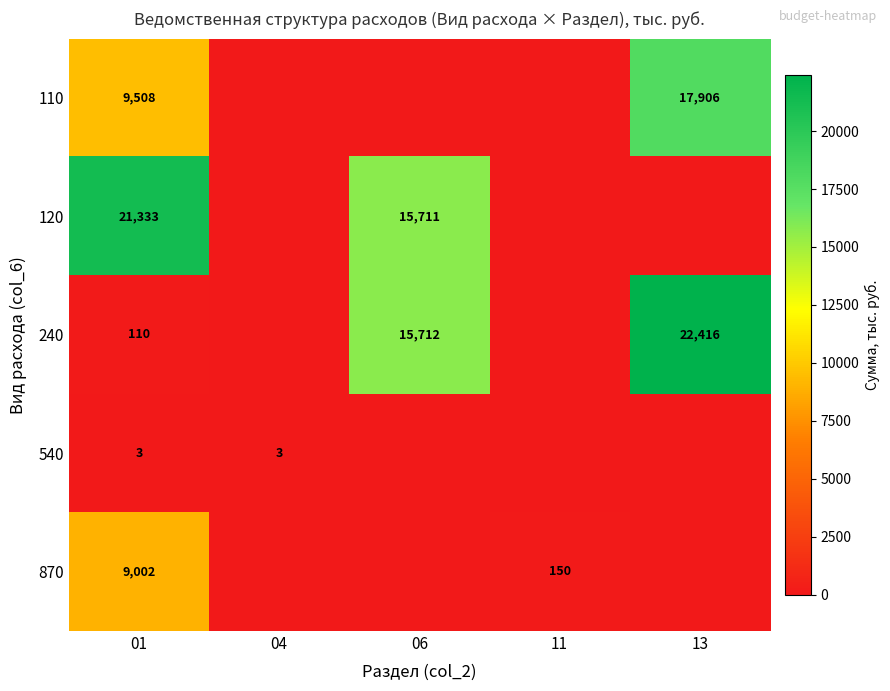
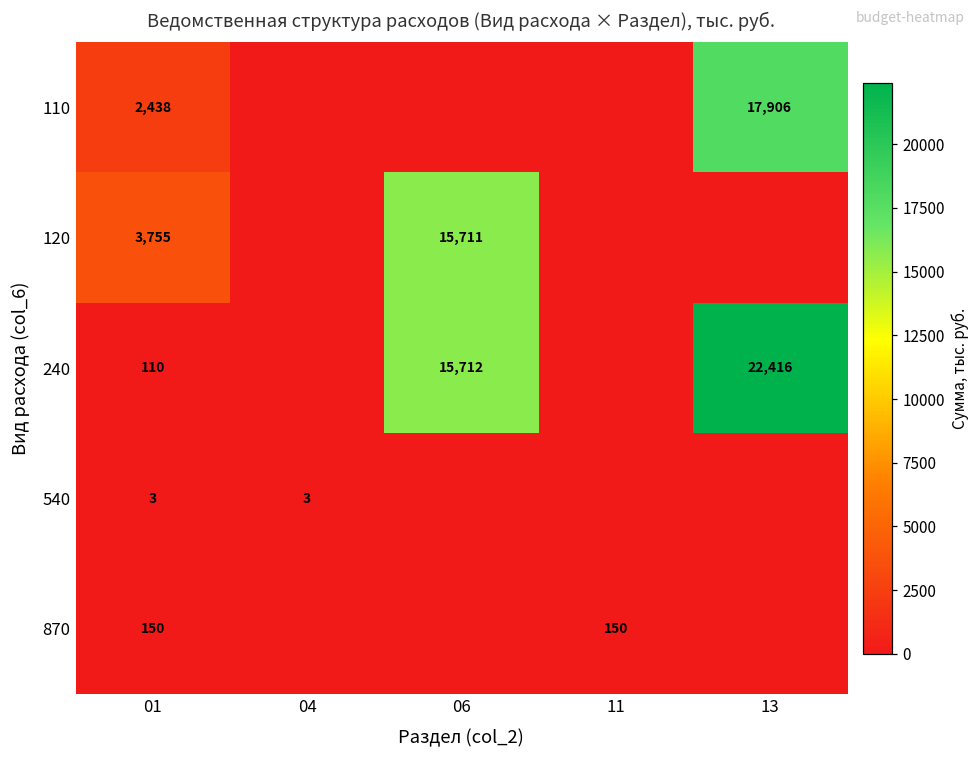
  {
    "110": {
-     "01": "9,508",
+     "01": "2,438",
      "13": "17,906"
    },
    "120": {
-     "01": "21,333",
+     "01": "3,755",
      "06": "15,711"
    },
    "240": {
      "01": "110",
      "06": "15,712",
      "13": "22,416"
    },
    "540": {
      "01": "3",
      "04": "3"
    },
    "870": {
-     "01": "9,002",
+     "01": "150",
      "11": "150"
    }
  }
